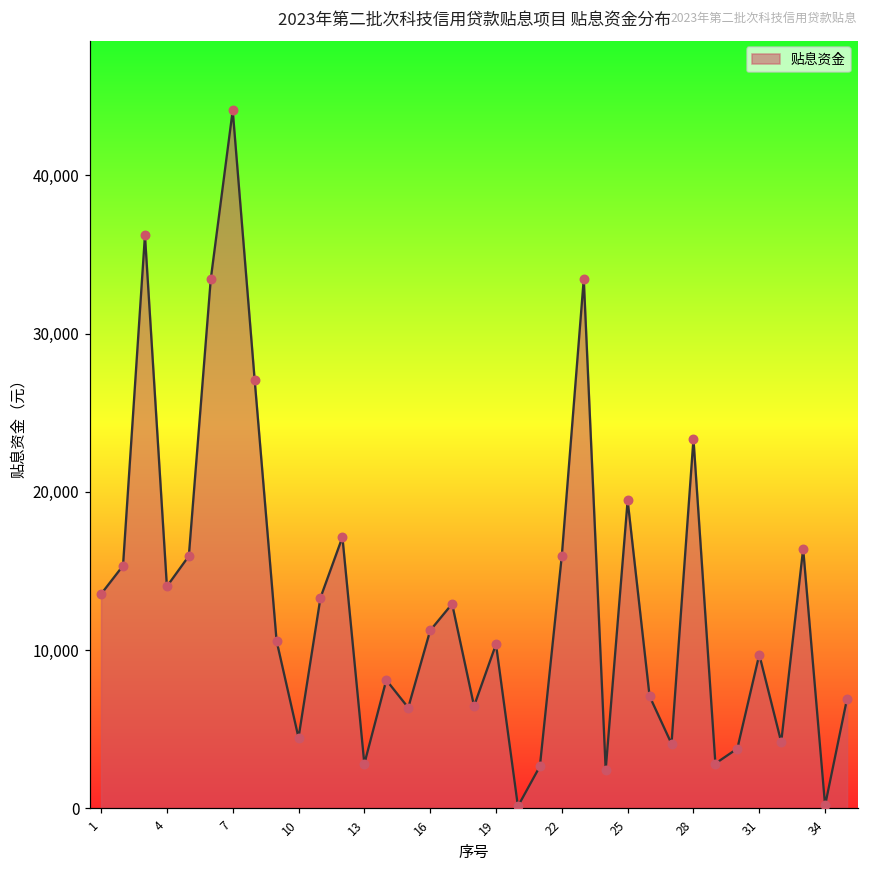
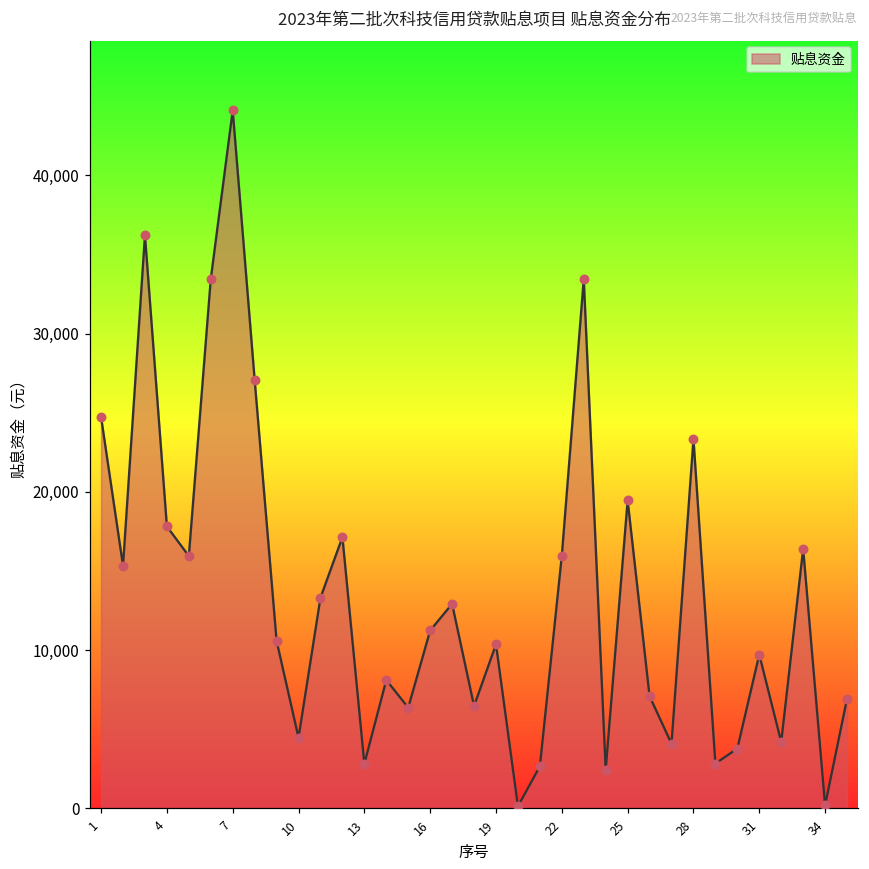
  {
-   "1": "13,500",
-   "4": "14,000",
+   "1": "24,700",
+   "4": "17,800",
    "7": "44,100",
    "10": "4,500",
    "13": "2,800",
    "16": "11,200",
    "19": "10,400",
    "22": "16,000",
    "25": "19,500",
    "28": "23,300",
    "31": "9,700",
    "34": "200"
  }
